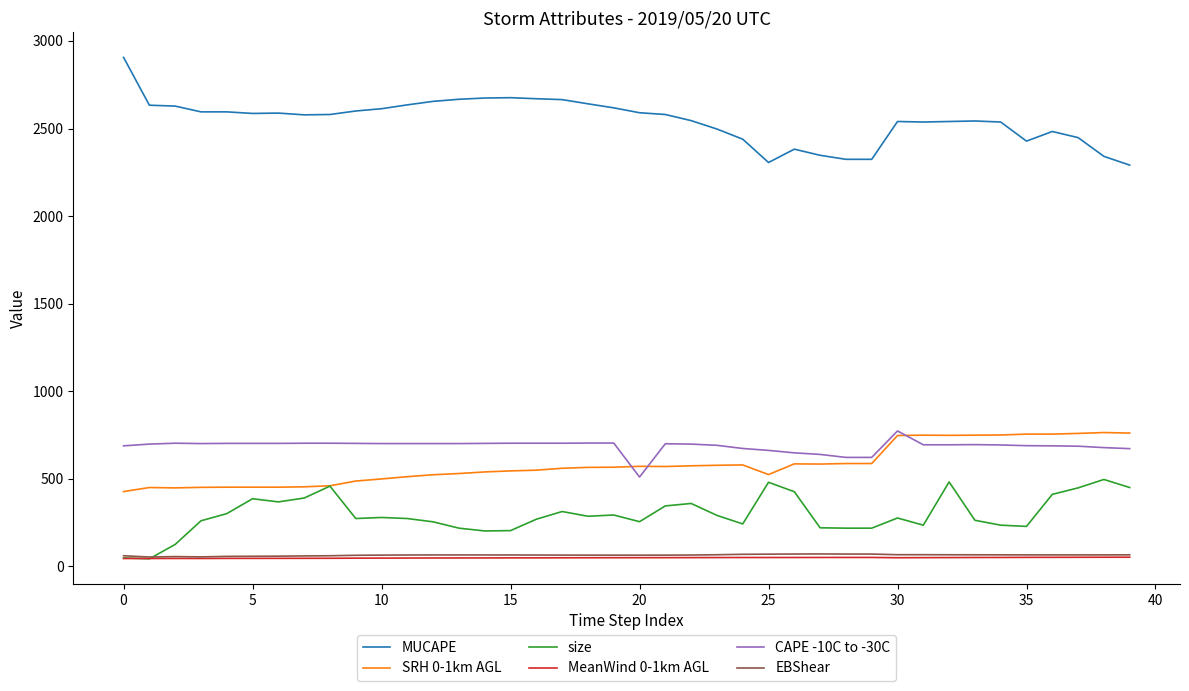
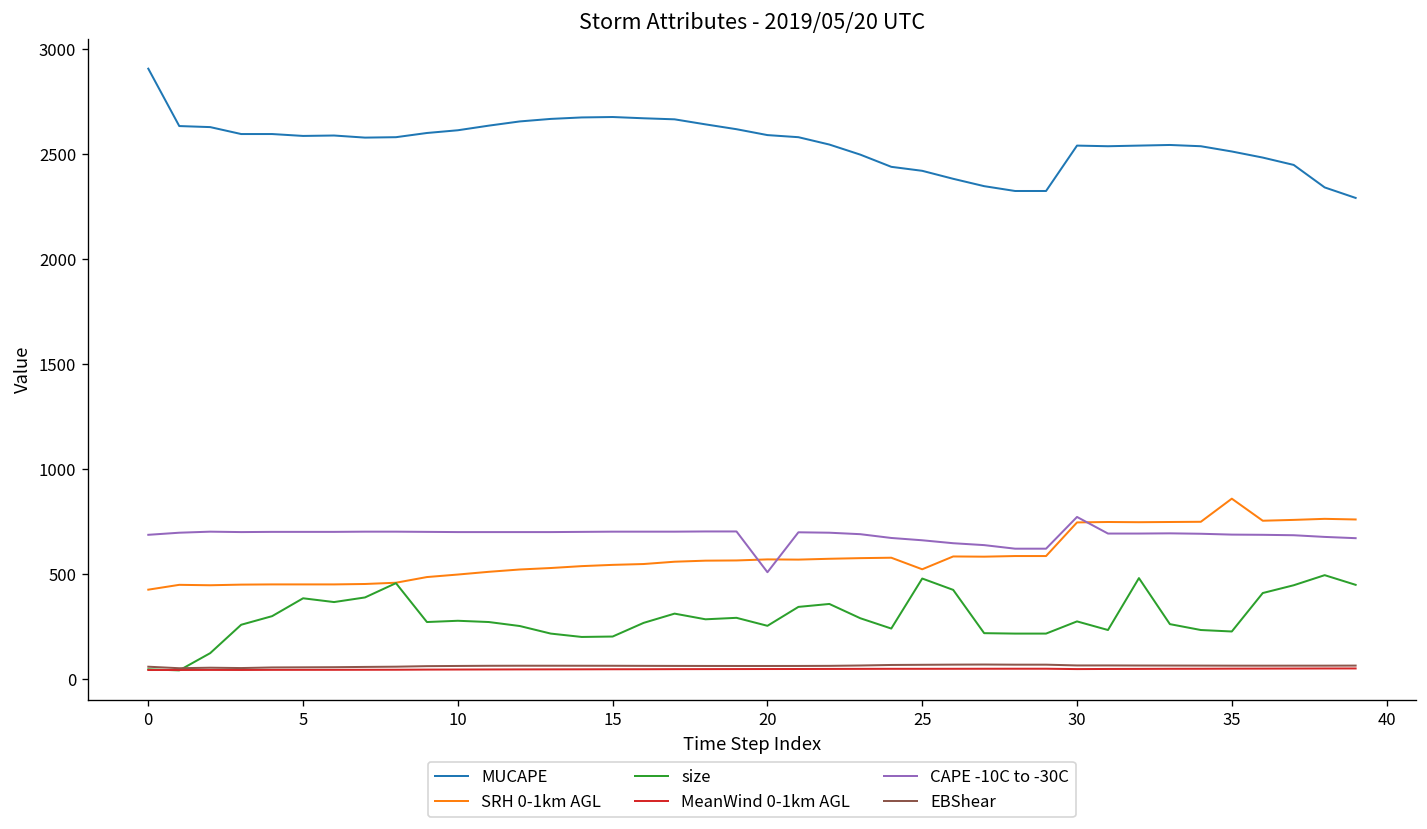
  {
    "MUCAPE": {
      "0": 2910,
      "5": 2590,
      "10": 2610,
      "15": 2680,
      "20": 2590,
-     "25": 2310,
+     "25": 2420,
      "30": 2540,
-     "35": 2430
+     "35": 2510
    },
    "SRH 0-1km AGL": {
      "0": 430,
      "5": 450,
      "10": 500,
      "15": 550,
      "20": 570,
      "25": 520,
      "30": 750,
-     "35": 760
+     "35": 860
    },
    "size": {
      "5": 390,
      "10": 280,
      "15": 200,
      "20": 260,
      "25": 480,
      "30": 280,
      "35": 230
    },
    "MeanWind 0-1km AGL": {
      "10": 50,
      "15": 50,
      "20": 50,
      "25": 50,
      "30": 50
    },
    "CAPE -10C to -30C": {
      "0": 690,
      "5": 700,
      "10": 700,
      "15": 700,
      "20": 510,
      "25": 660,
      "30": 770,
      "35": 690
    },
    "EBShear": {
      "10": 60,
      "15": 60,
      "20": 60,
      "25": 70,
      "30": 70
    }
  }
